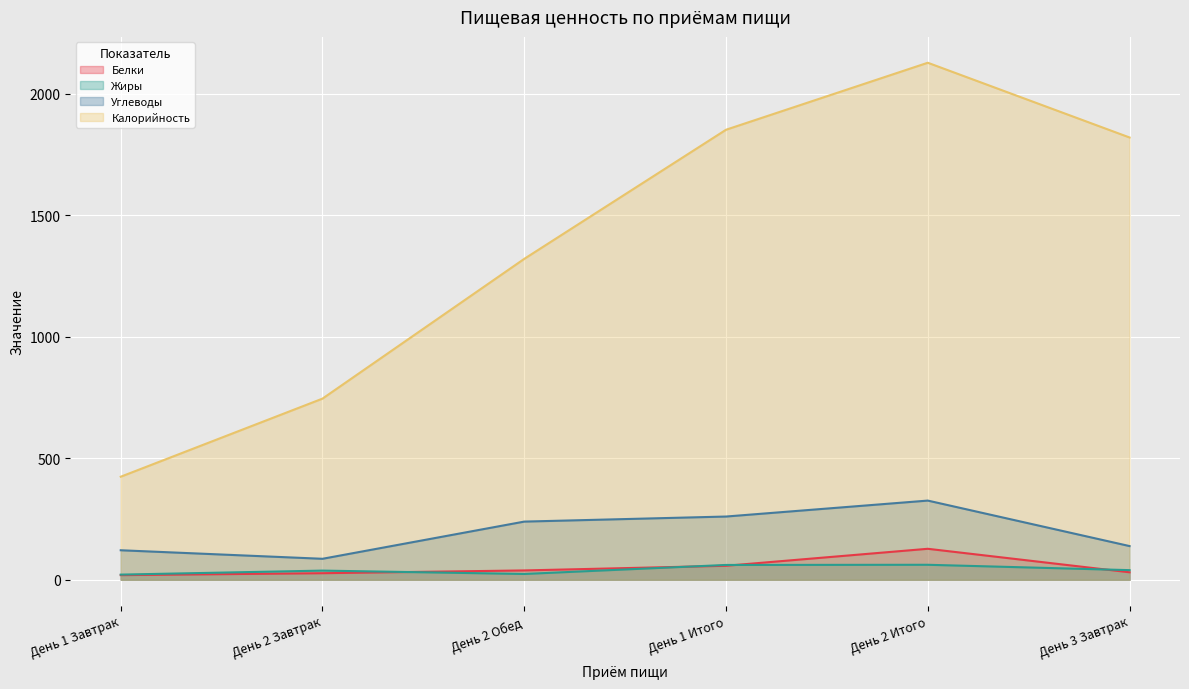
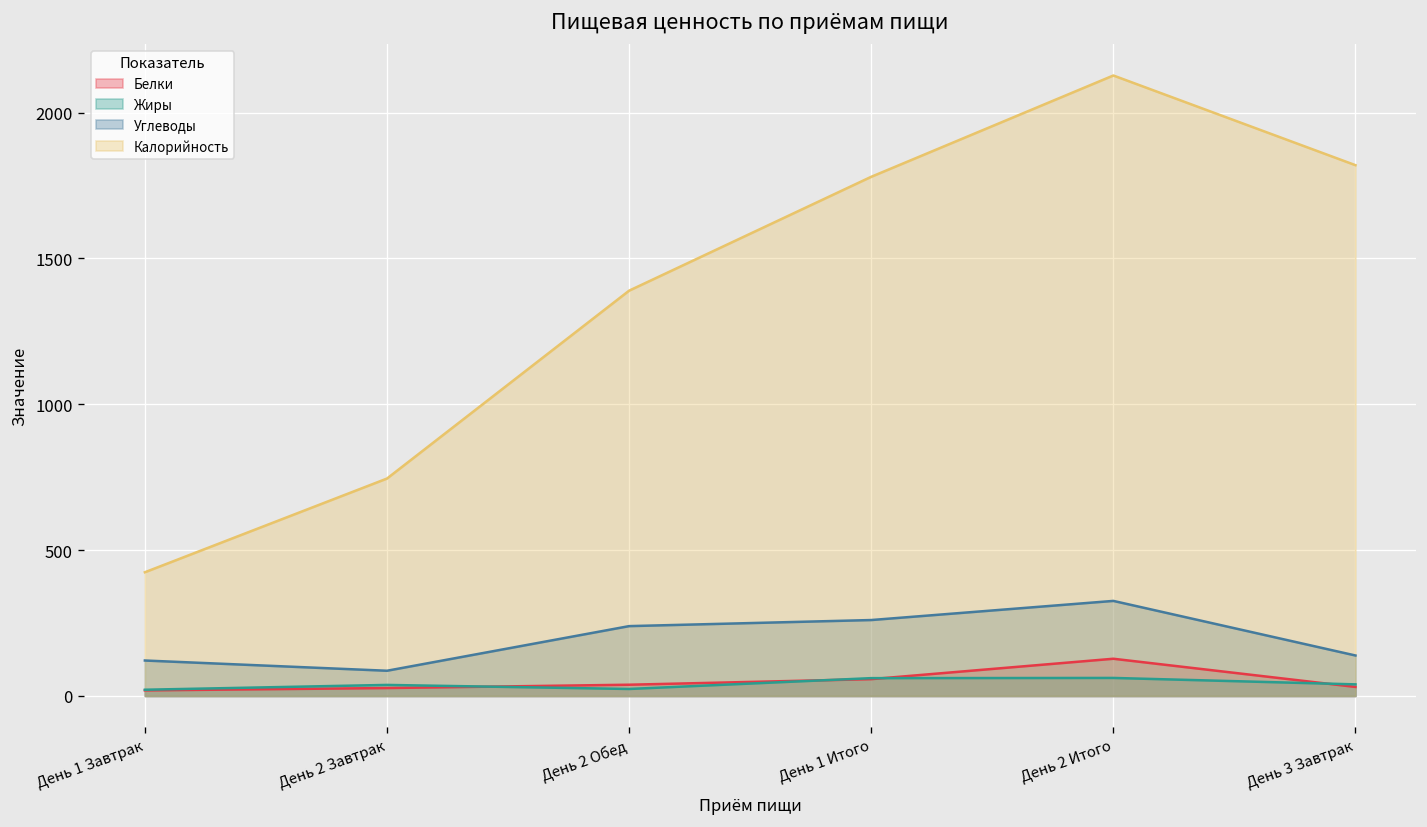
  {
    "Белки": {
      "День 2 Завтрак": 30,
      "День 2 Обед": 40,
      "День 2 Итого": 130
    },
    "Калорийность": {
      "День 1 Завтрак": 420,
      "День 2 Завтрак": 750,
-     "День 2 Обед": 1320,
-     "День 1 Итого": 1850,
+     "День 2 Обед": 1390,
+     "День 1 Итого": 1780,
      "День 2 Итого": 2130,
      "День 3 Завтрак": 1820
    }
  }
